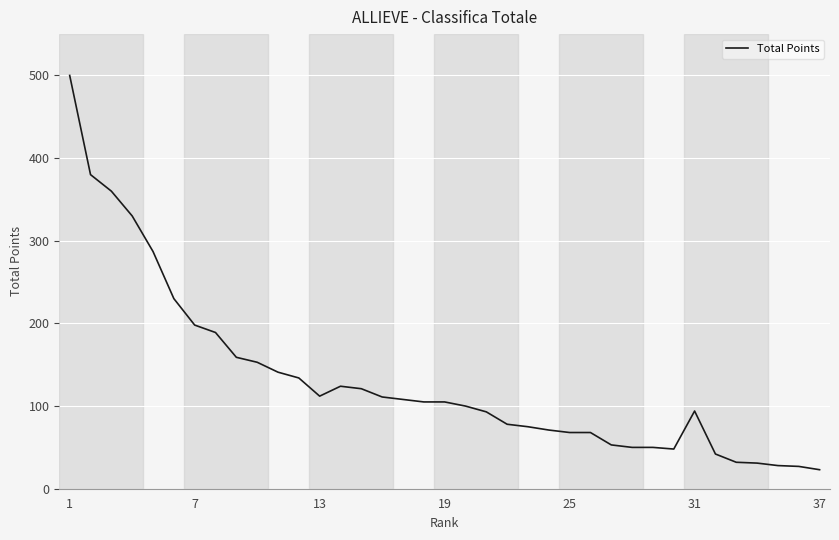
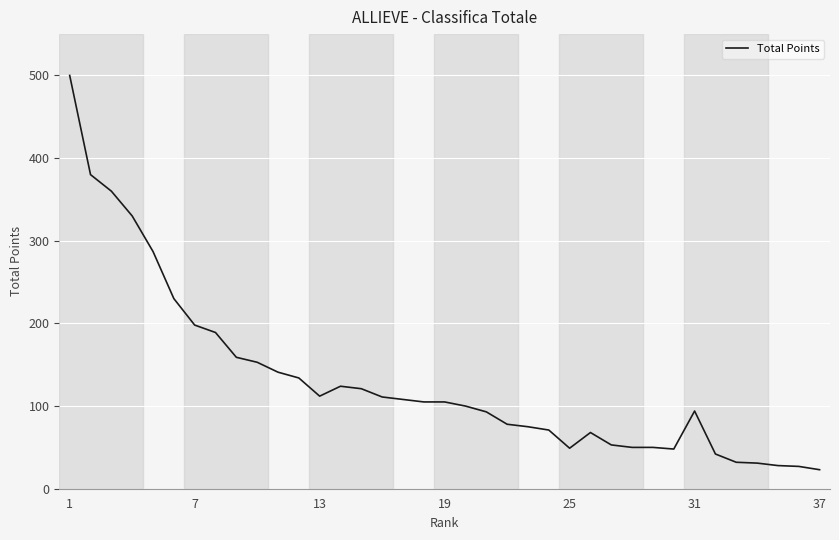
  {
    "1": 500,
    "7": 200,
    "13": 110,
    "19": 110,
-   "25": 70,
+   "25": 50,
    "31": 90,
    "37": 20
  }
